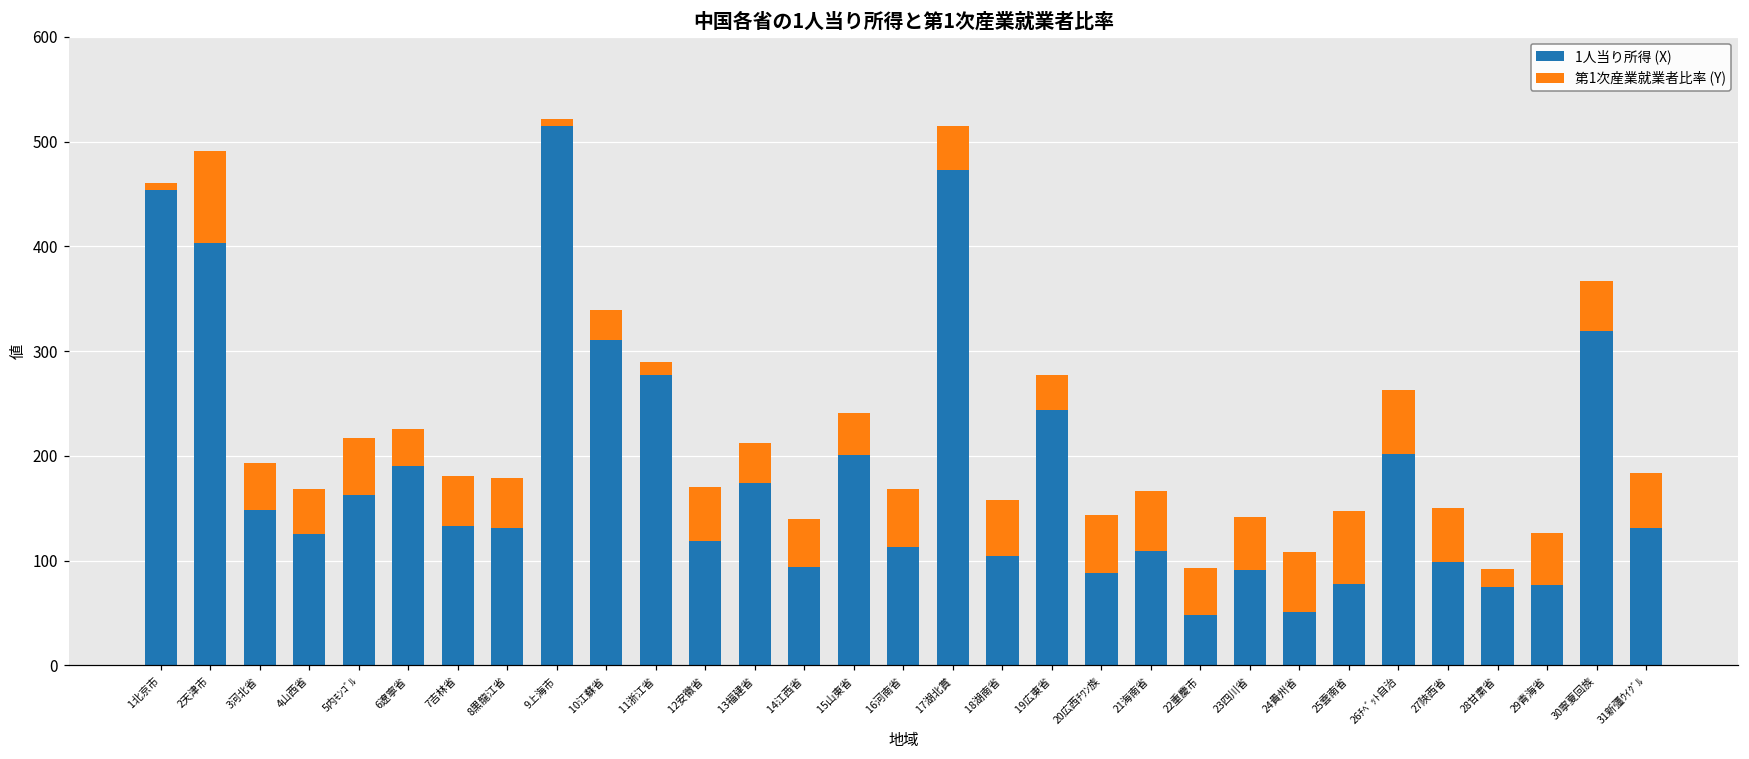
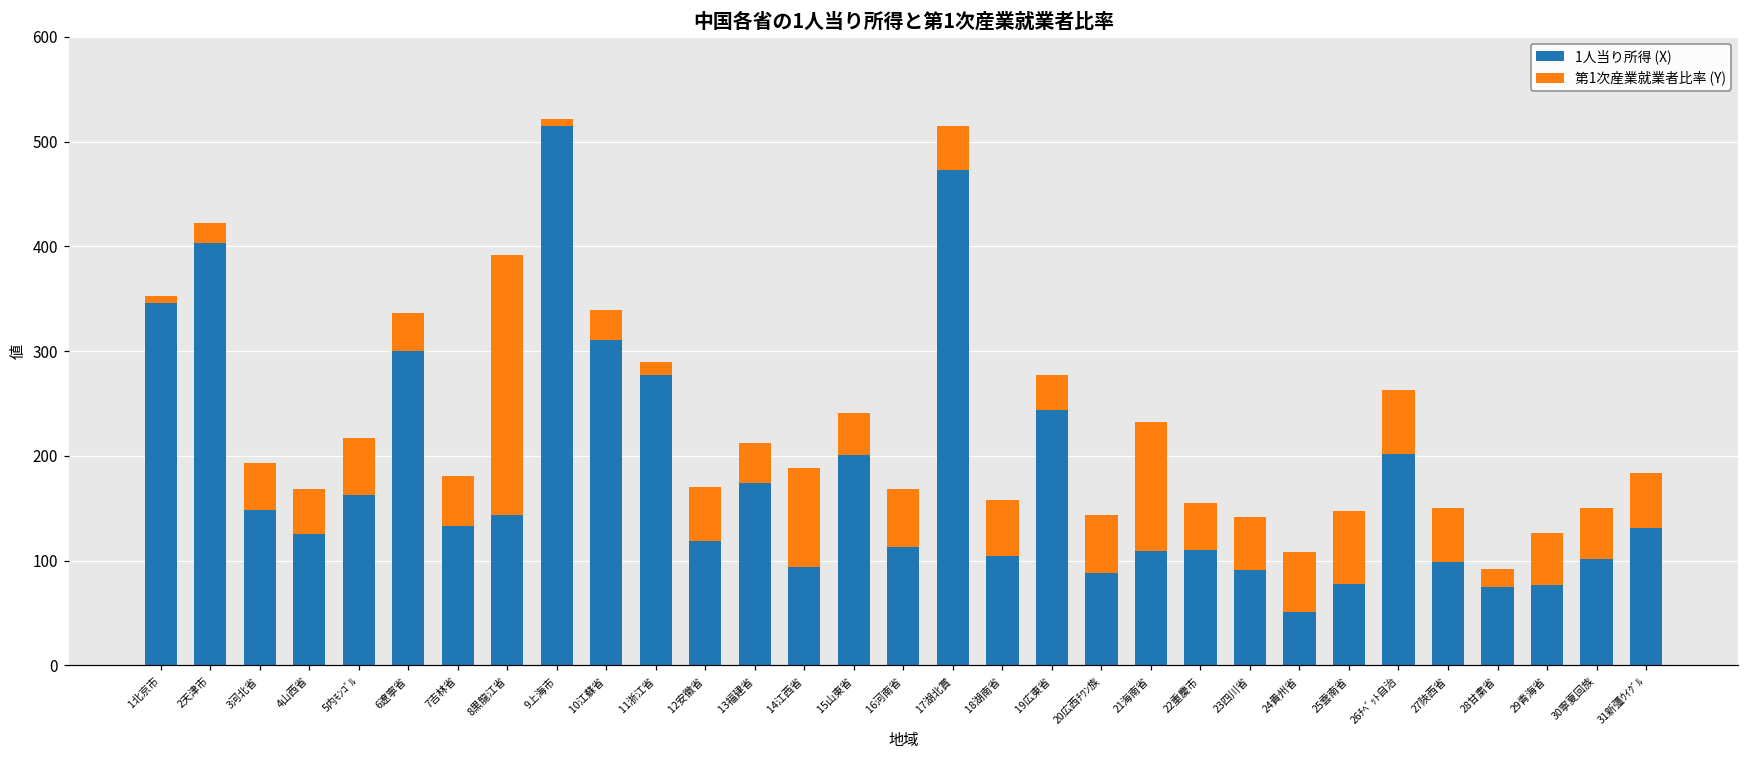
  {
    "1人当り所得 (X)": {
-     "1北京市": 450,
+     "1北京市": 350,
      "2天津市": 400,
      "3河北省": 150,
      "4山西省": 130,
      "5内ﾓﾝｺﾞﾙ": 160,
-     "6遼寧省": 190,
+     "6遼寧省": 300,
      "7吉林省": 130,
-     "8黒龍江省": 130,
+     "8黒龍江省": 140,
      "9上海市": 520,
      "10江蘇省": 310,
      "11浙江省": 280,
      "12安徽省": 120,
      "13福建省": 170,
      "14江西省": 90,
      "15山東省": 200,
      "16河南省": 110,
      "17湖北賞": 470,
      "18湖南省": 100,
      "19広東省": 240,
      "20広西ﾁﾜﾝ族": 90,
      "21海南省": 110,
-     "22重慶市": 50,
+     "22重慶市": 110,
      "23四川省": 90,
      "24貴州省": 50,
      "25雲南省": 80,
      "26ﾁﾍﾞｯﾄ自治": 200,
      "27陜西省": 100,
      "28甘粛省": 80,
      "29青海省": 80,
-     "30寧夏回族": 320,
+     "30寧夏回族": 100,
      "31新彊ｳｲｸﾞﾙ": 130
    },
    "第1次産業就業者比率 (Y)": {
      "1北京市": 10,
-     "2天津市": 90,
+     "2天津市": 20,
      "3河北省": 50,
      "4山西省": 40,
      "5内ﾓﾝｺﾞﾙ": 50,
      "6遼寧省": 40,
      "7吉林省": 50,
-     "8黒龍江省": 50,
+     "8黒龍江省": 250,
      "9上海市": 10,
      "10江蘇省": 30,
      "11浙江省": 10,
      "12安徽省": 50,
      "13福建省": 40,
-     "14江西省": 50,
+     "14江西省": 90,
      "15山東省": 40,
      "16河南省": 60,
      "17湖北賞": 40,
      "18湖南省": 50,
      "19広東省": 30,
      "20広西ﾁﾜﾝ族": 60,
-     "21海南省": 60,
+     "21海南省": 120,
      "22重慶市": 50,
      "23四川省": 50,
      "24貴州省": 60,
      "25雲南省": 70,
      "26ﾁﾍﾞｯﾄ自治": 60,
      "27陜西省": 50,
      "28甘粛省": 20,
      "29青海省": 50,
      "30寧夏回族": 50,
      "31新彊ｳｲｸﾞﾙ": 50
    }
  }
